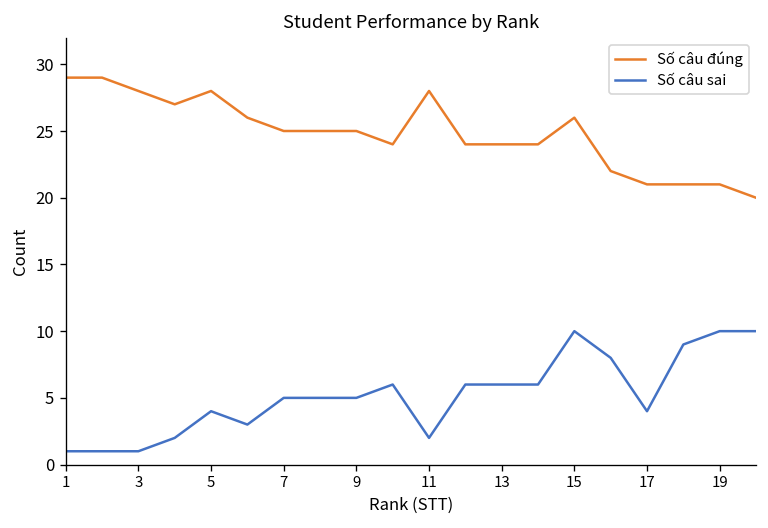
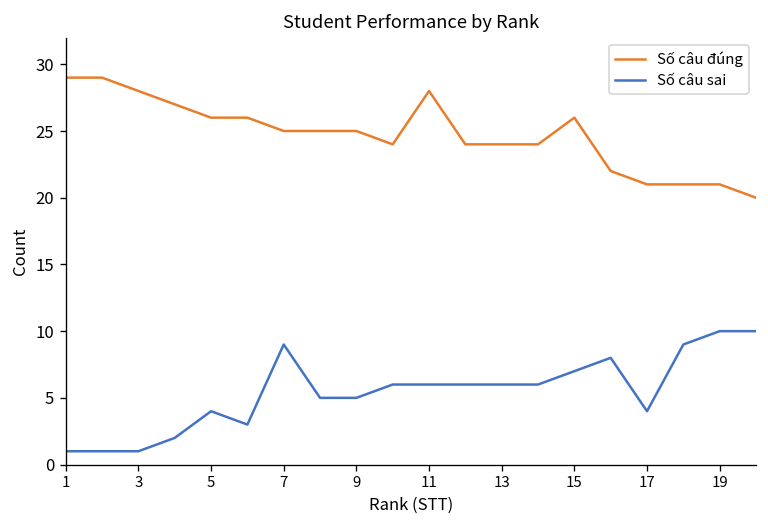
  {
    "Số câu đúng": {
      "1": 29,
      "3": 28,
-     "5": 28,
+     "5": 26,
      "7": 25,
      "9": 25,
      "11": 28,
      "13": 24,
      "15": 26,
      "17": 21,
      "19": 21
    },
    "Số câu sai": {
      "1": 1,
      "3": 1,
      "5": 4,
-     "7": 5,
+     "7": 9,
      "9": 5,
-     "11": 2,
+     "11": 6,
      "13": 6,
-     "15": 10,
+     "15": 7,
      "17": 4,
      "19": 10
    }
  }
